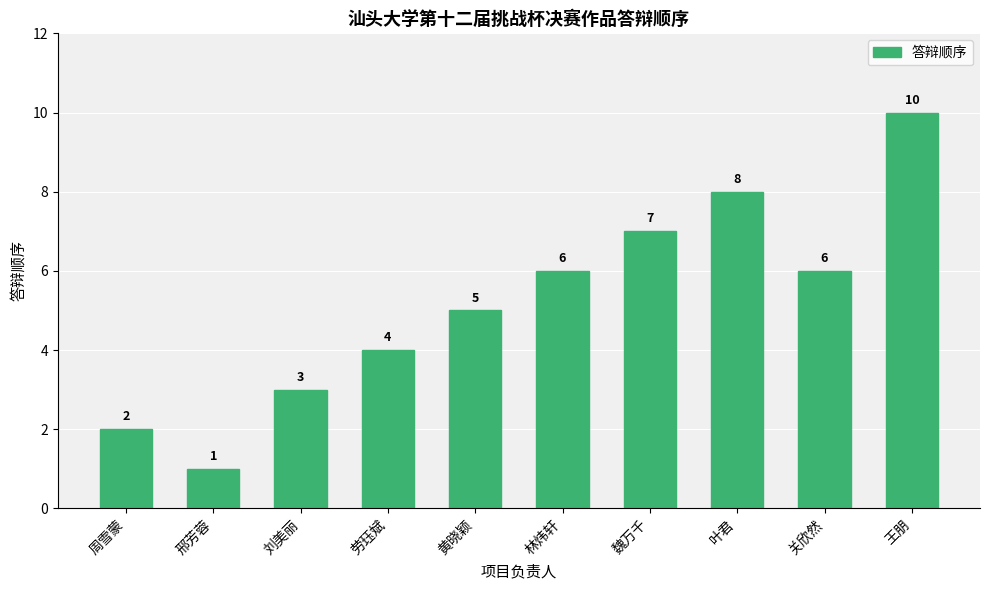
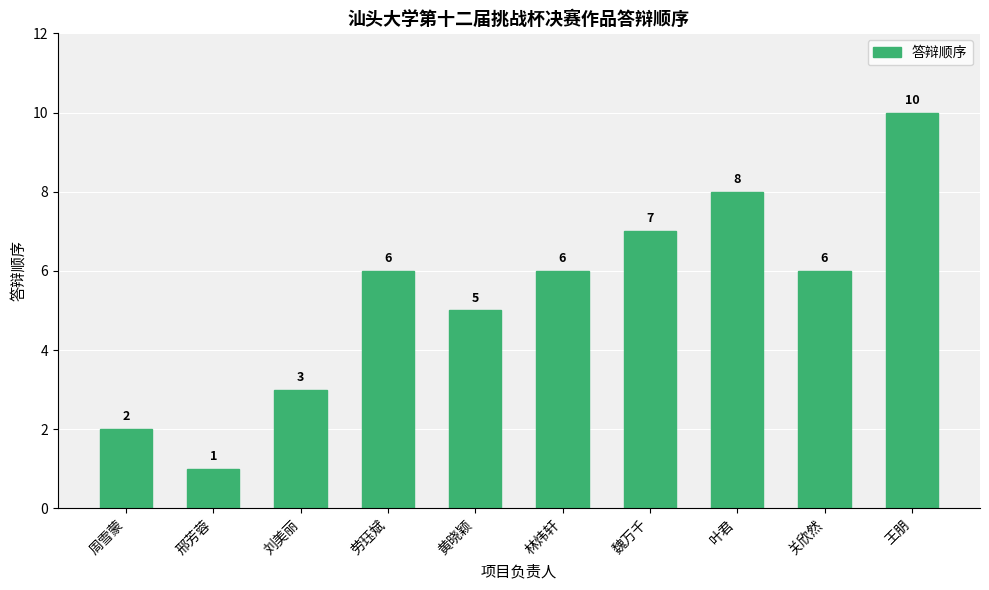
  {
    "周雪蒙": 2,
    "邢芳蓉": 1,
    "刘美丽": 3,
-   "劳珏斌": 4,
+   "劳珏斌": 6,
    "黄晓颖": 5,
    "林炜轩": 6,
    "魏万千": 7,
    "叶君": 8,
    "关欣然": 6,
    "王朋": 10
  }
